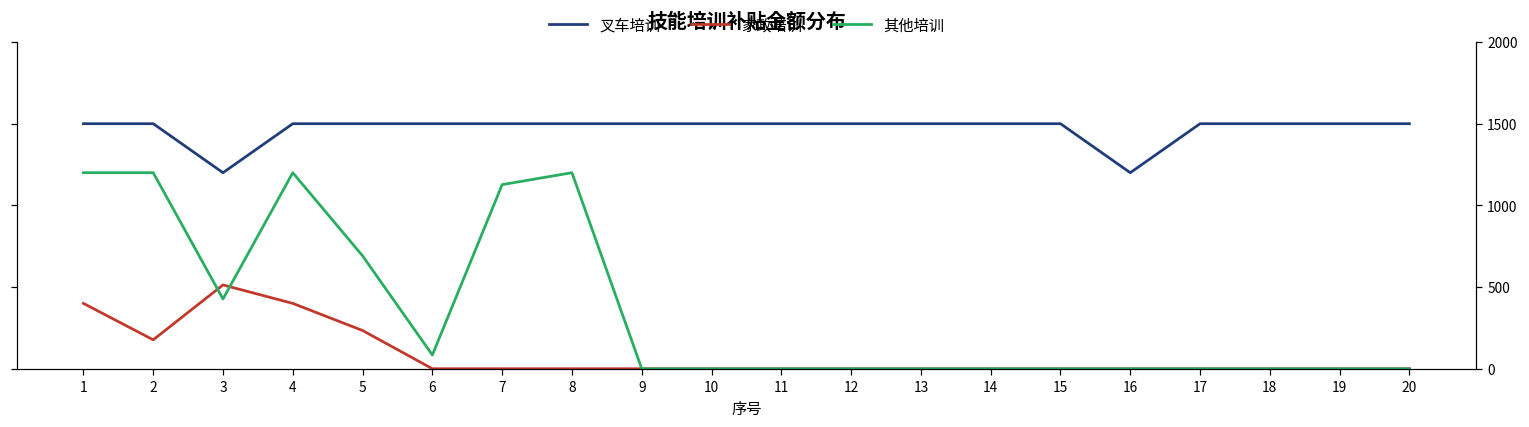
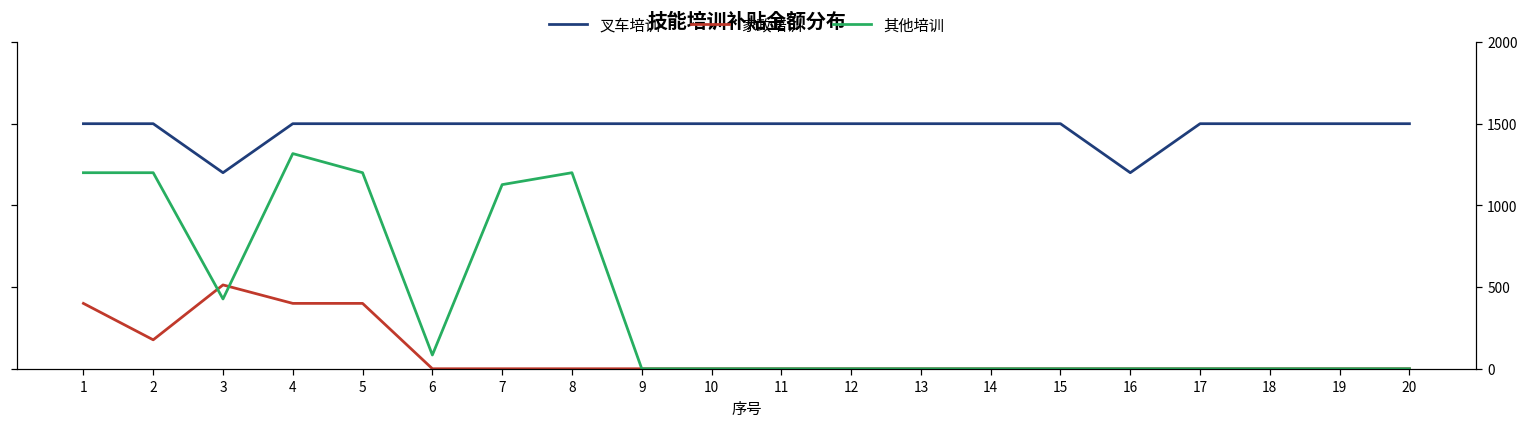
  {
    "叉车培训": {
      "1": 1500,
      "2": 1500,
      "3": 1200,
      "4": 1500,
      "5": 1500,
      "6": 1500,
      "7": 1500,
      "8": 1500,
      "9": 1500,
      "10": 1500,
      "11": 1500,
      "12": 1500,
      "13": 1500,
      "14": 1500,
      "15": 1500,
      "16": 1200,
      "17": 1500,
      "18": 1500,
      "19": 1500,
      "20": 1500
    },
    "家政培训": {
      "1": 400,
      "2": 180,
      "3": 510,
      "4": 400,
-     "5": 230,
+     "5": 400,
      "6": 0,
      "7": 0,
      "8": 0
    },
    "其他培训": {
      "1": 1200,
      "2": 1200,
      "3": 430,
-     "4": 1200,
-     "5": 690,
+     "4": 1320,
+     "5": 1200,
      "6": 80,
      "7": 1130,
      "8": 1200
    }
  }
